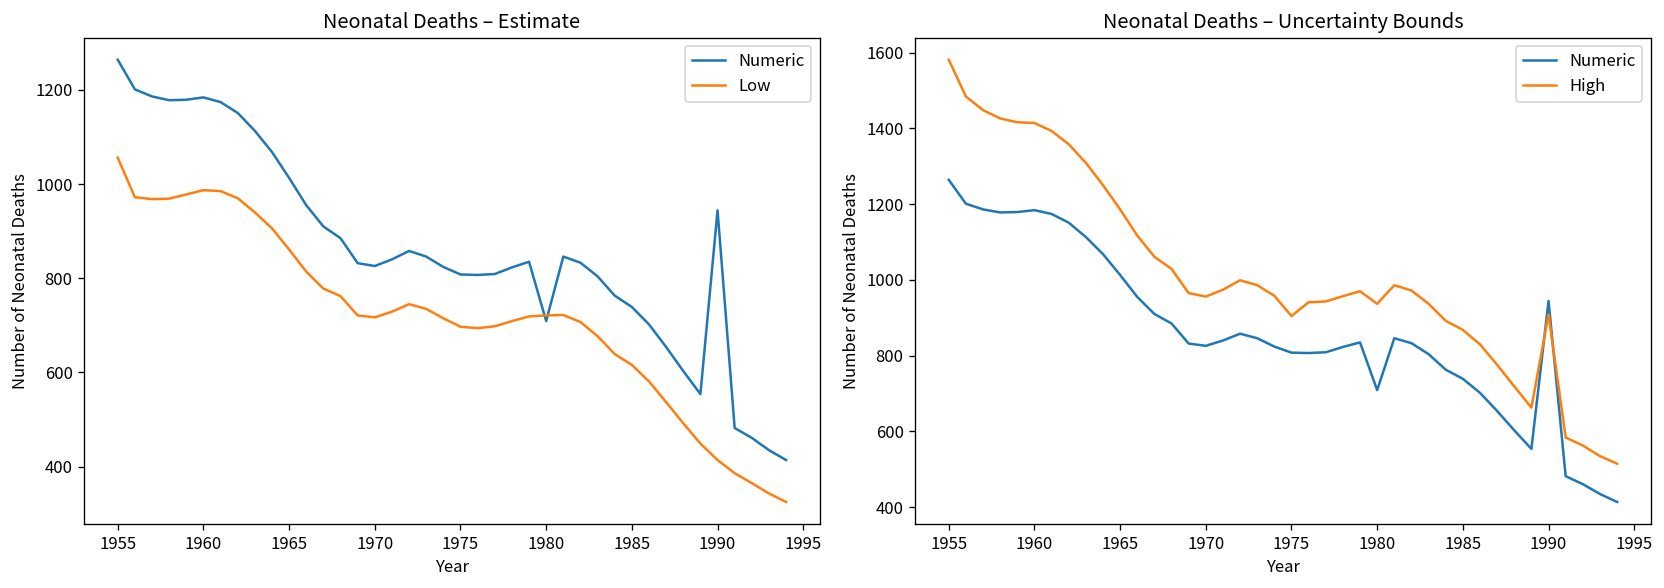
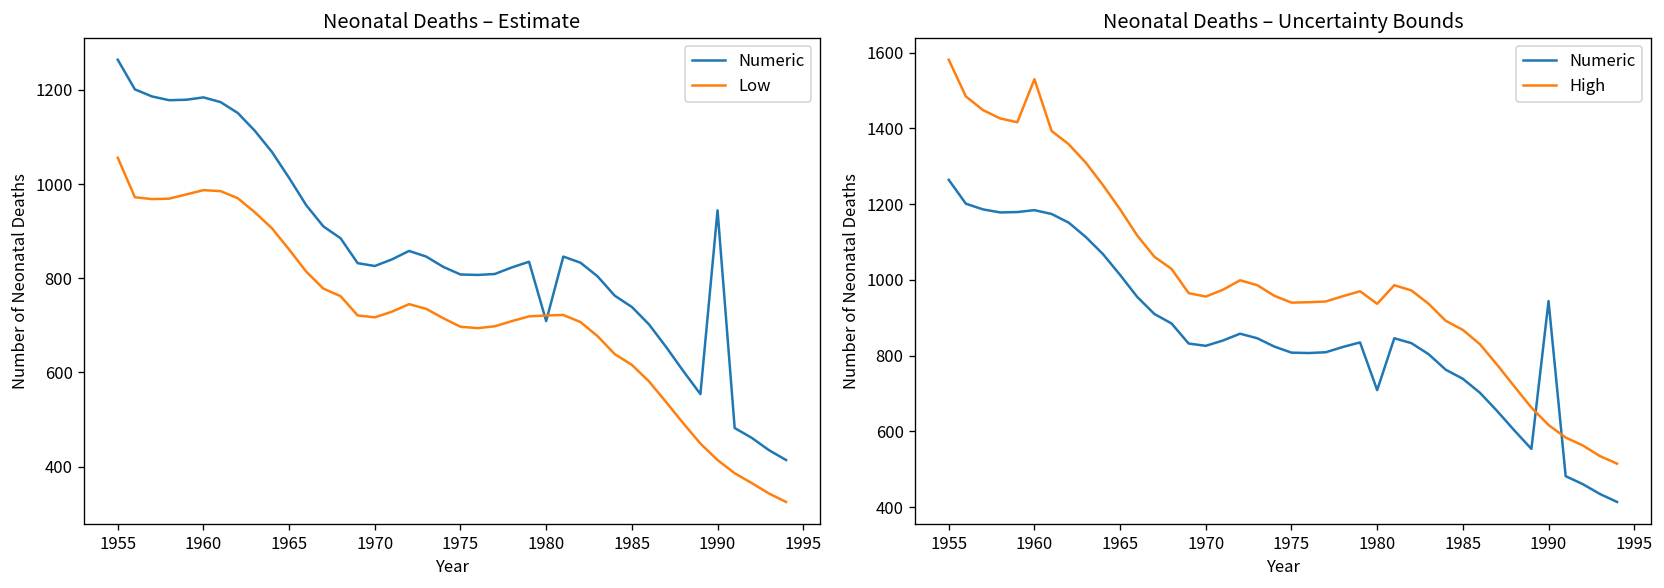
  {
    "Neonatal Deaths – Estimate": {
      "Numeric": {
        "1955": 1260,
        "1960": 1180,
        "1965": 1010,
        "1970": 830,
        "1975": 810,
        "1980": 710,
        "1985": 740,
        "1990": 940
      },
      "Low": {
        "1955": 1060,
        "1960": 990,
        "1965": 860,
        "1970": 720,
        "1975": 700,
        "1980": 720,
        "1985": 620,
        "1990": 410
      }
    },
    "Neonatal Deaths – Uncertainty Bounds": {
      "Numeric": {
        "1955": 1260,
        "1960": 1180,
        "1965": 1010,
        "1970": 830,
        "1975": 810,
        "1980": 710,
        "1985": 740,
        "1990": 940
      },
      "High": {
        "1955": 1580,
-       "1960": 1410,
+       "1960": 1530,
        "1965": 1190,
        "1970": 960,
-       "1975": 900,
+       "1975": 940,
        "1980": 940,
        "1985": 870,
-       "1990": 910
+       "1990": 620
      }
    }
  }
